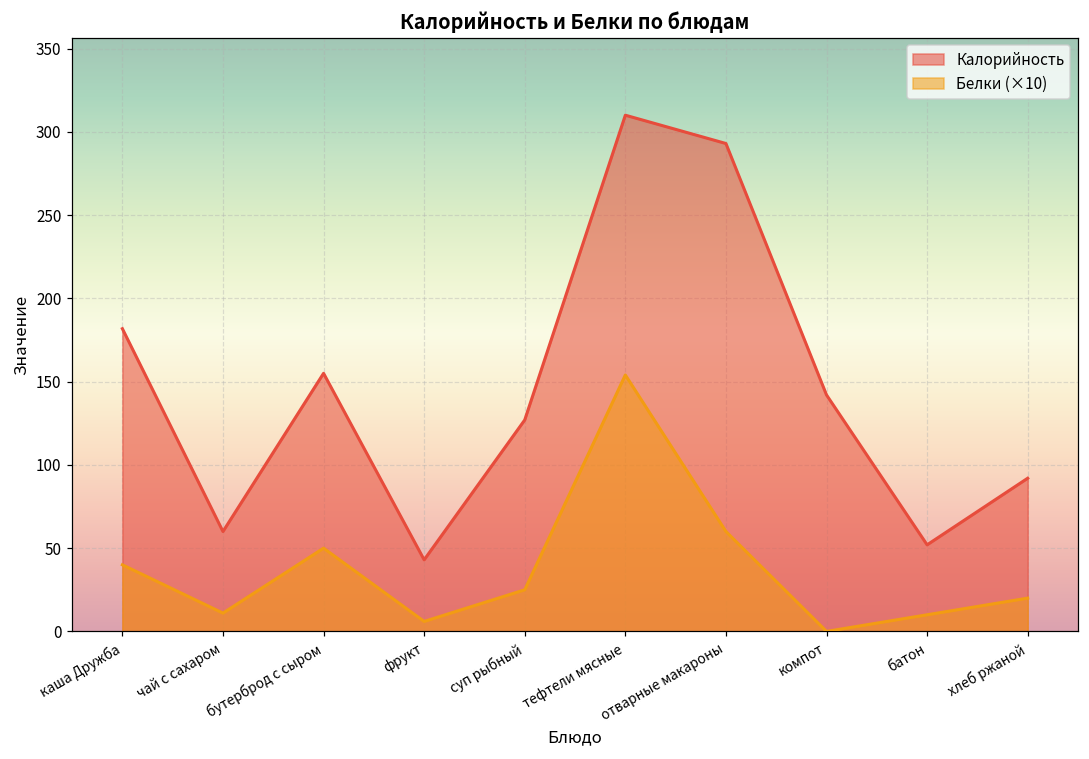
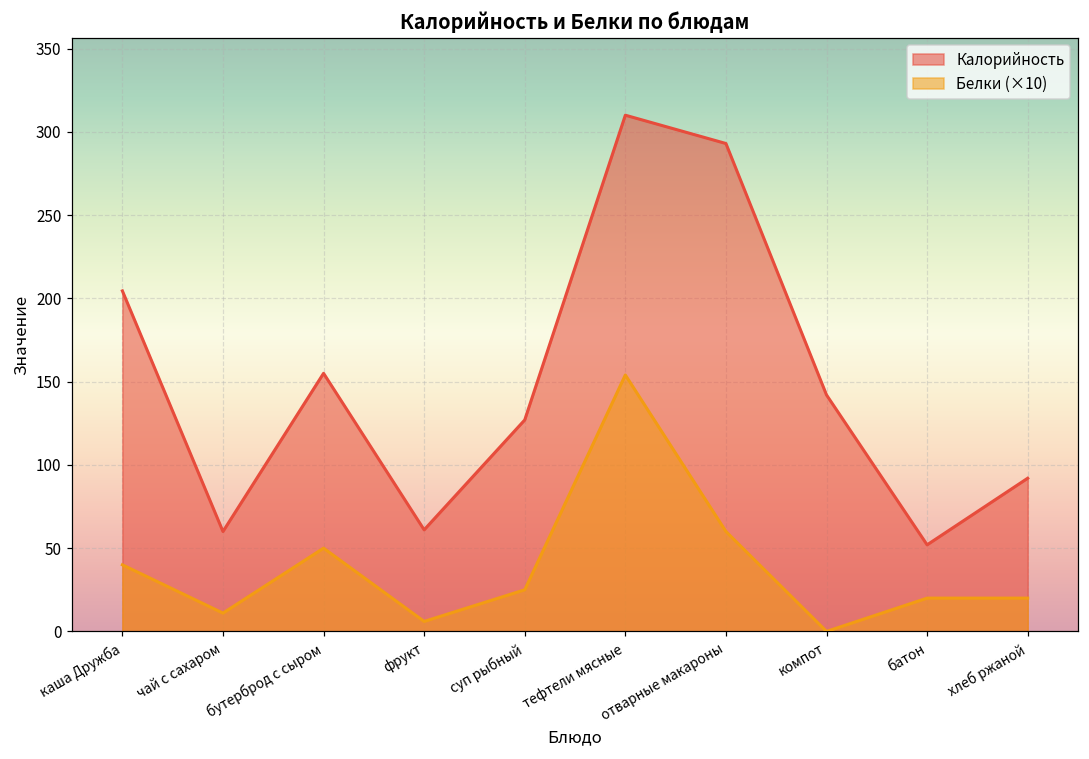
  {
    "Калорийность": {
-     "каша Дружба": 182,
+     "каша Дружба": 205,
      "чай с сахаром": 60,
      "бутерброд с сыром": 155,
-     "фрукт": 43,
+     "фрукт": 61,
      "суп рыбный": 127,
      "тефтели мясные": 310,
      "отварные макароны": 293,
      "компот": 142,
      "батон": 52,
      "хлеб ржаной": 92
    },
    "Белки (×10)": {
      "каша Дружба": 40,
      "чай с сахаром": 11,
      "бутерброд с сыром": 50,
      "фрукт": 6,
      "суп рыбный": 25,
      "тефтели мясные": 154,
      "отварные макароны": 60,
      "компот": 0,
-     "батон": 10,
+     "батон": 20,
      "хлеб ржаной": 20
    }
  }
